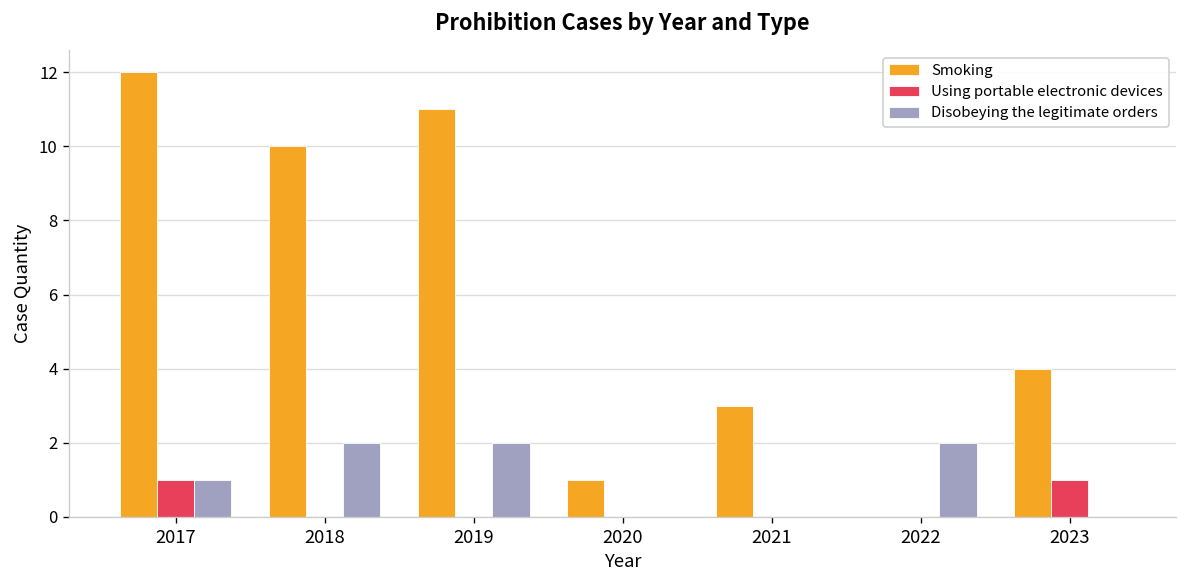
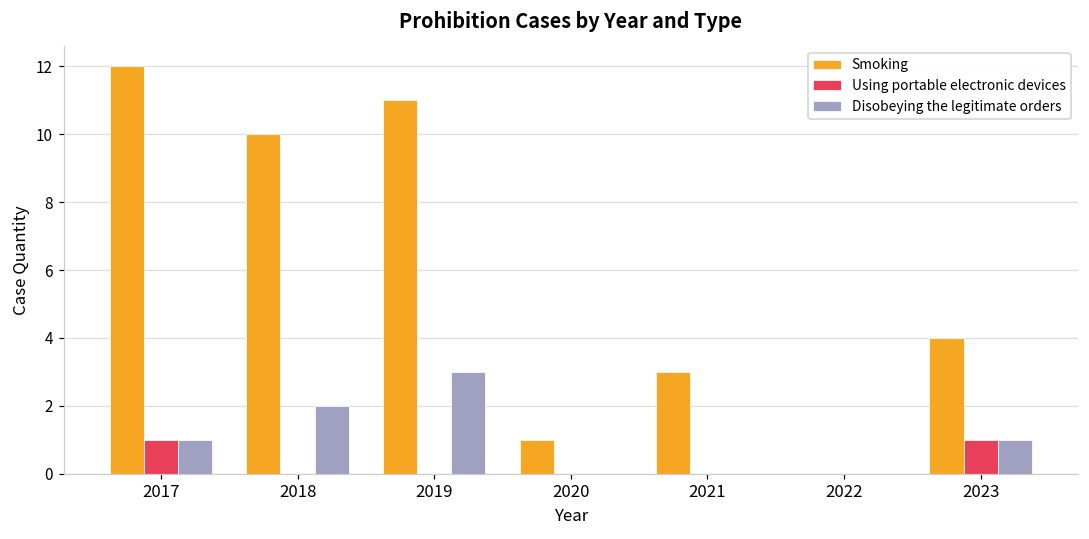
  {
    "Smoking": {
      "2017": 12,
      "2018": 10,
      "2019": 11,
      "2020": 1,
      "2021": 3,
      "2022": 0,
      "2023": 4
    },
    "Using portable electronic devices": {
      "2017": 1,
      "2018": 0,
      "2019": 0,
      "2020": 0,
      "2021": 0,
      "2022": 0,
      "2023": 1
    },
    "Disobeying the legitimate orders": {
      "2017": 1,
      "2018": 2,
-     "2019": 2,
+     "2019": 3,
      "2020": 0,
      "2021": 0,
-     "2022": 2,
-     "2023": 0
+     "2022": 0,
+     "2023": 1
    }
  }
